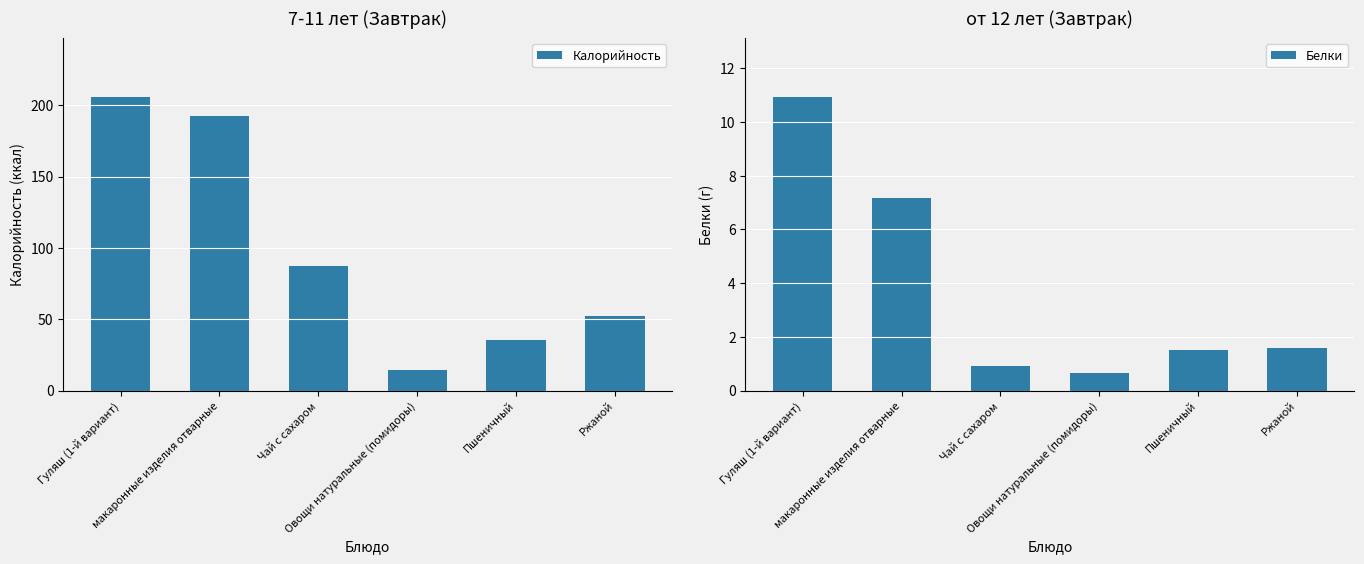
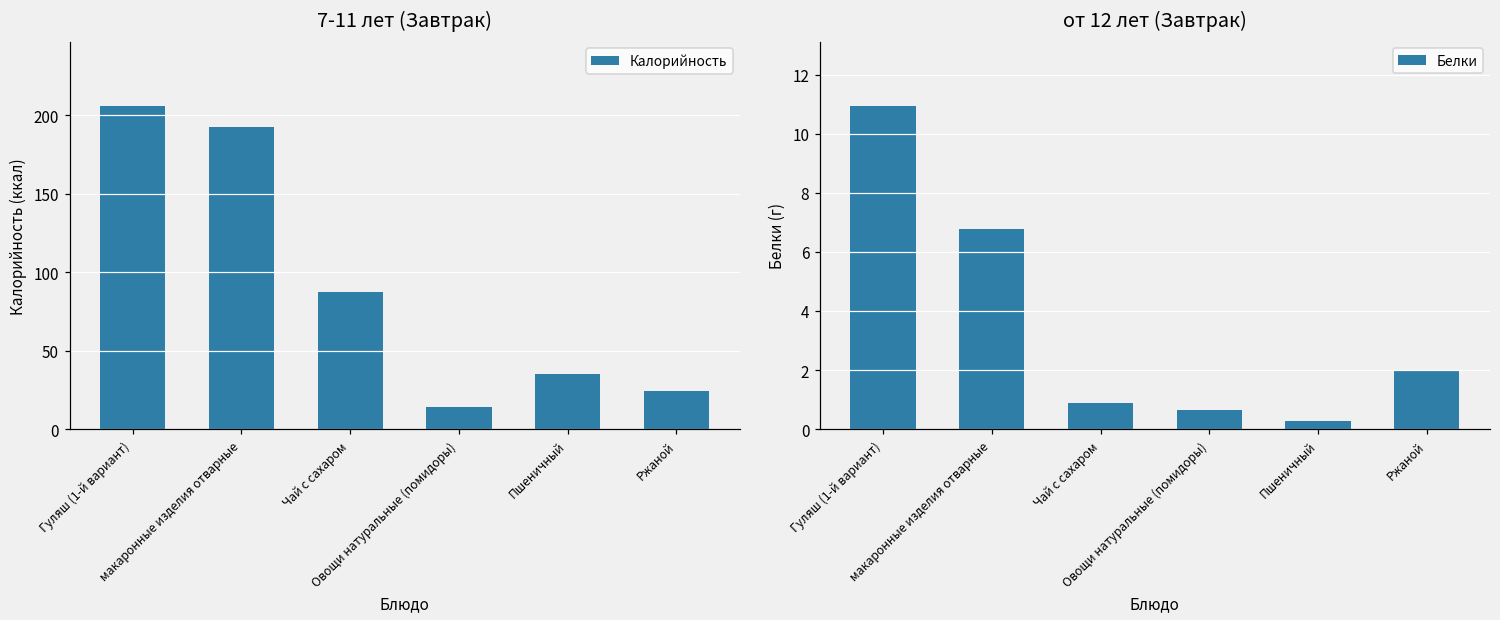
  {
    "7-11 лет (Завтрак)": {
      "Гуляш (1-й вариант)": 206,
      "макаронные изделия отварные": 193,
      "Чай с сахаром": 87,
      "Овощи натуральные (помидоры)": 14,
      "Пшеничный": 35,
-     "Ржаной": 52
+     "Ржаной": 24
    },
    "от 12 лет (Завтрак)": {
      "Гуляш (1-й вариант)": 10.9,
-     "макаронные изделия отварные": 7.2,
+     "макаронные изделия отварные": 6.8,
      "Чай с сахаром": 0.9,
      "Овощи натуральные (помидоры)": 0.7,
-     "Пшеничный": 1.5,
-     "Ржаной": 1.6
+     "Пшеничный": 0.3,
+     "Ржаной": 2.0
    }
  }
